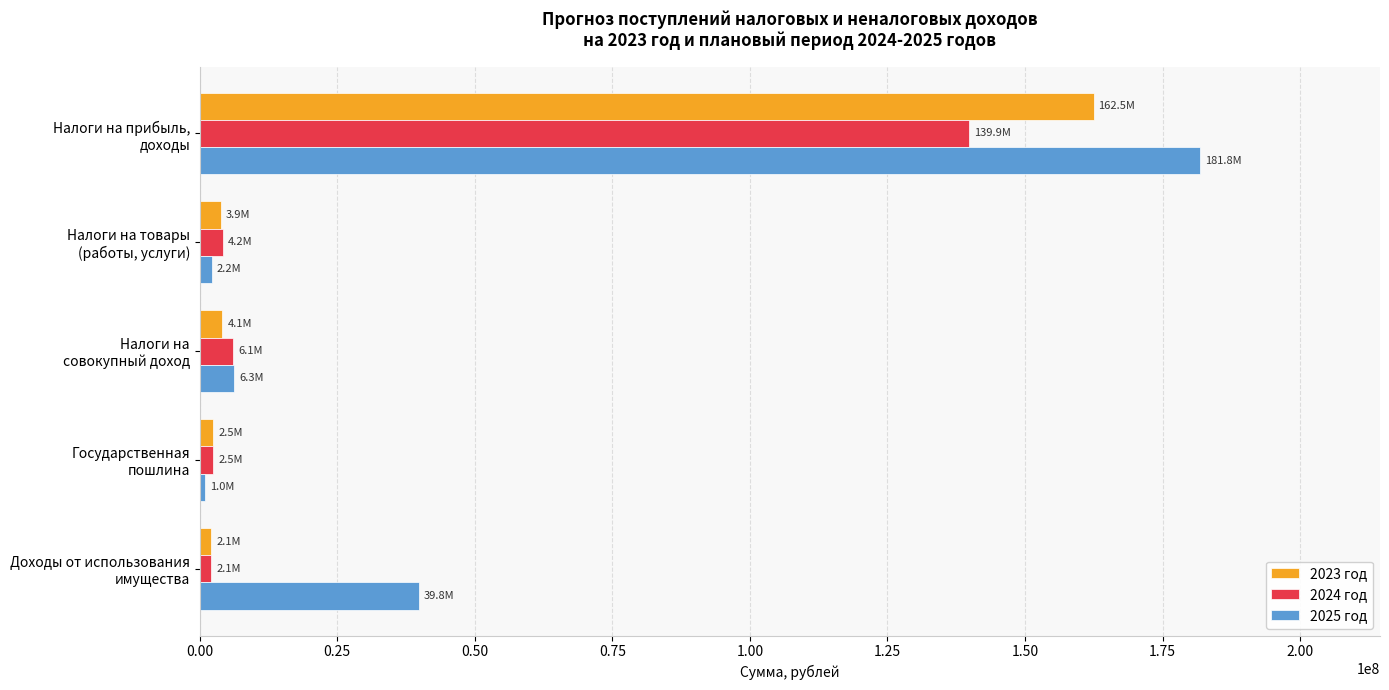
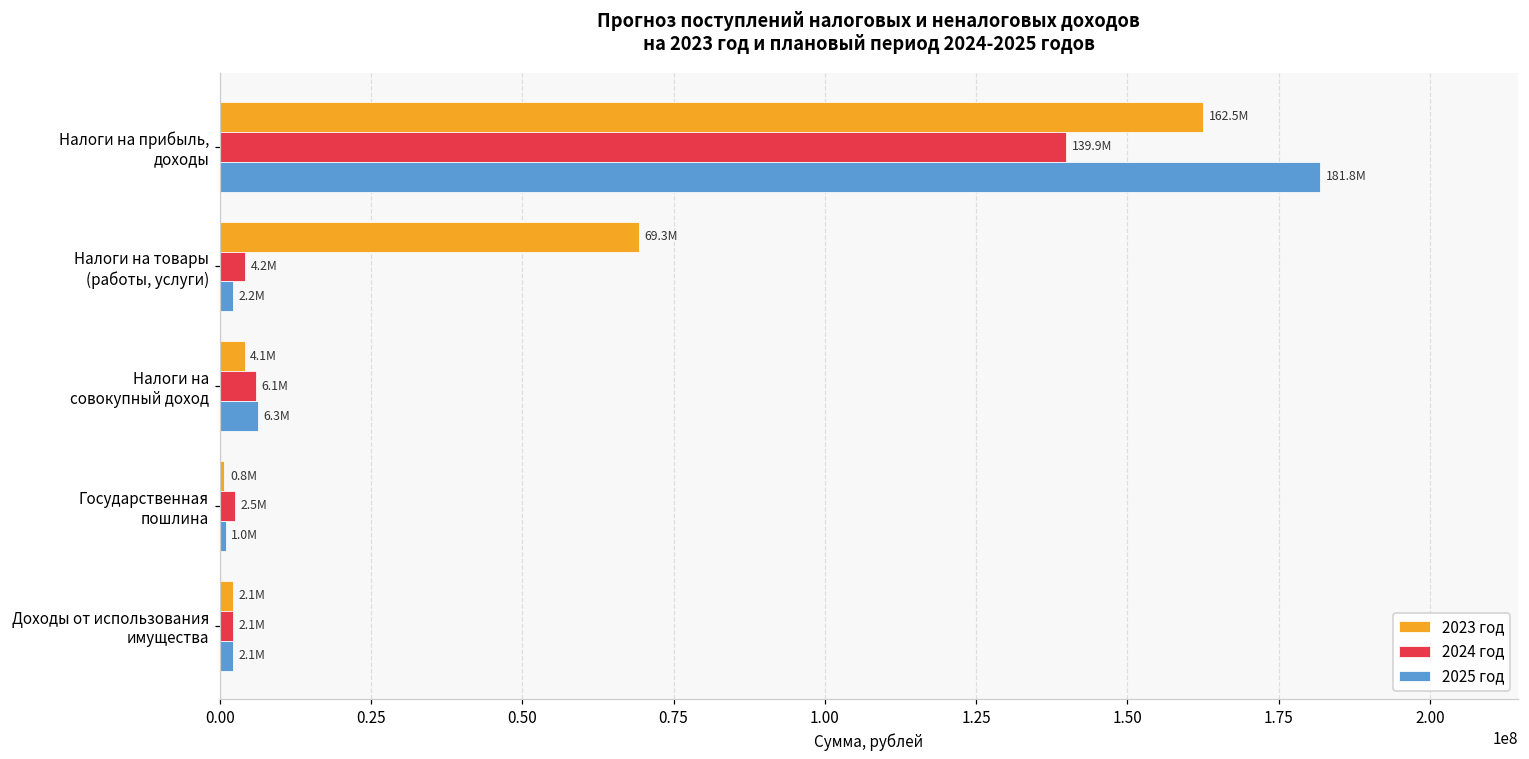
  {
    "2023 год": {
      "Налоги на прибыль, доходы": "162.5M",
-     "Налоги на товары (работы, услуги)": "3.9M",
+     "Налоги на товары (работы, услуги)": "69.3M",
      "Налоги на совокупный доход": "4.1M",
-     "Государственная пошлина": "2.5M",
+     "Государственная пошлина": "0.8M",
      "Доходы от использования имущества": "2.1M"
    },
    "2024 год": {
      "Налоги на прибыль, доходы": "139.9M",
      "Налоги на товары (работы, услуги)": "4.2M",
      "Налоги на совокупный доход": "6.1M",
      "Государственная пошлина": "2.5M",
      "Доходы от использования имущества": "2.1M"
    },
    "2025 год": {
      "Налоги на прибыль, доходы": "181.8M",
      "Налоги на товары (работы, услуги)": "2.2M",
      "Налоги на совокупный доход": "6.3M",
      "Государственная пошлина": "1.0M",
-     "Доходы от использования имущества": "39.8M"
+     "Доходы от использования имущества": "2.1M"
    }
  }
